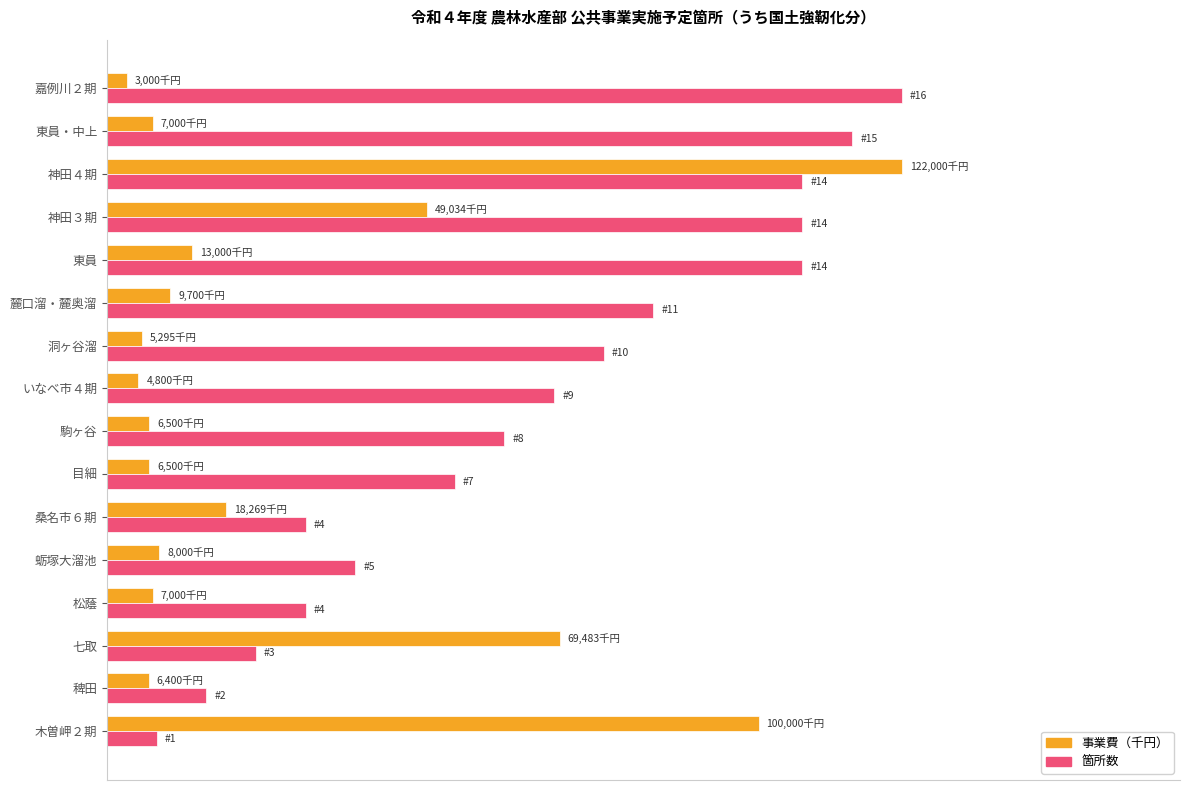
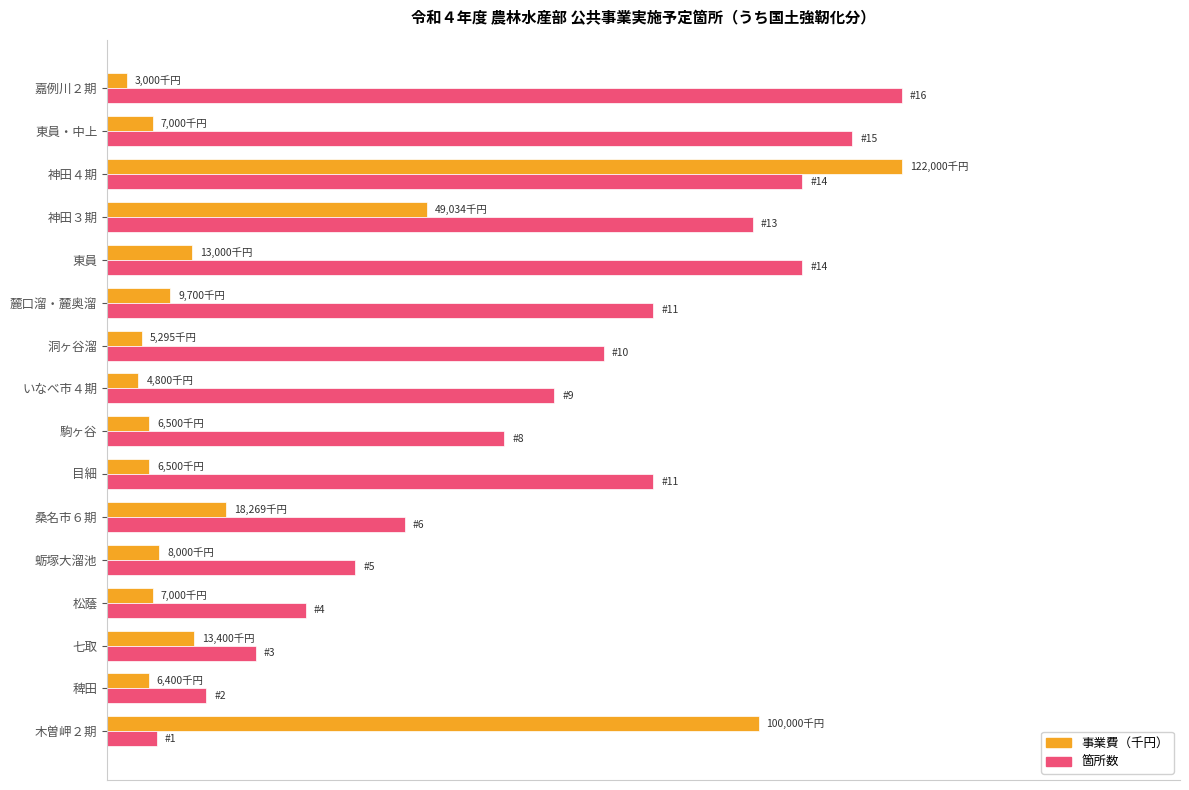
  {
    "事業費（千円）": {
-     "七取": "69,483"
+     "七取": "13,400"
    },
    "箇所数": {
-     "神田３期": "14",
-     "目細": "7",
-     "桑名市６期": "4"
+     "神田３期": "13",
+     "目細": "11",
+     "桑名市６期": "6"
    }
  }
